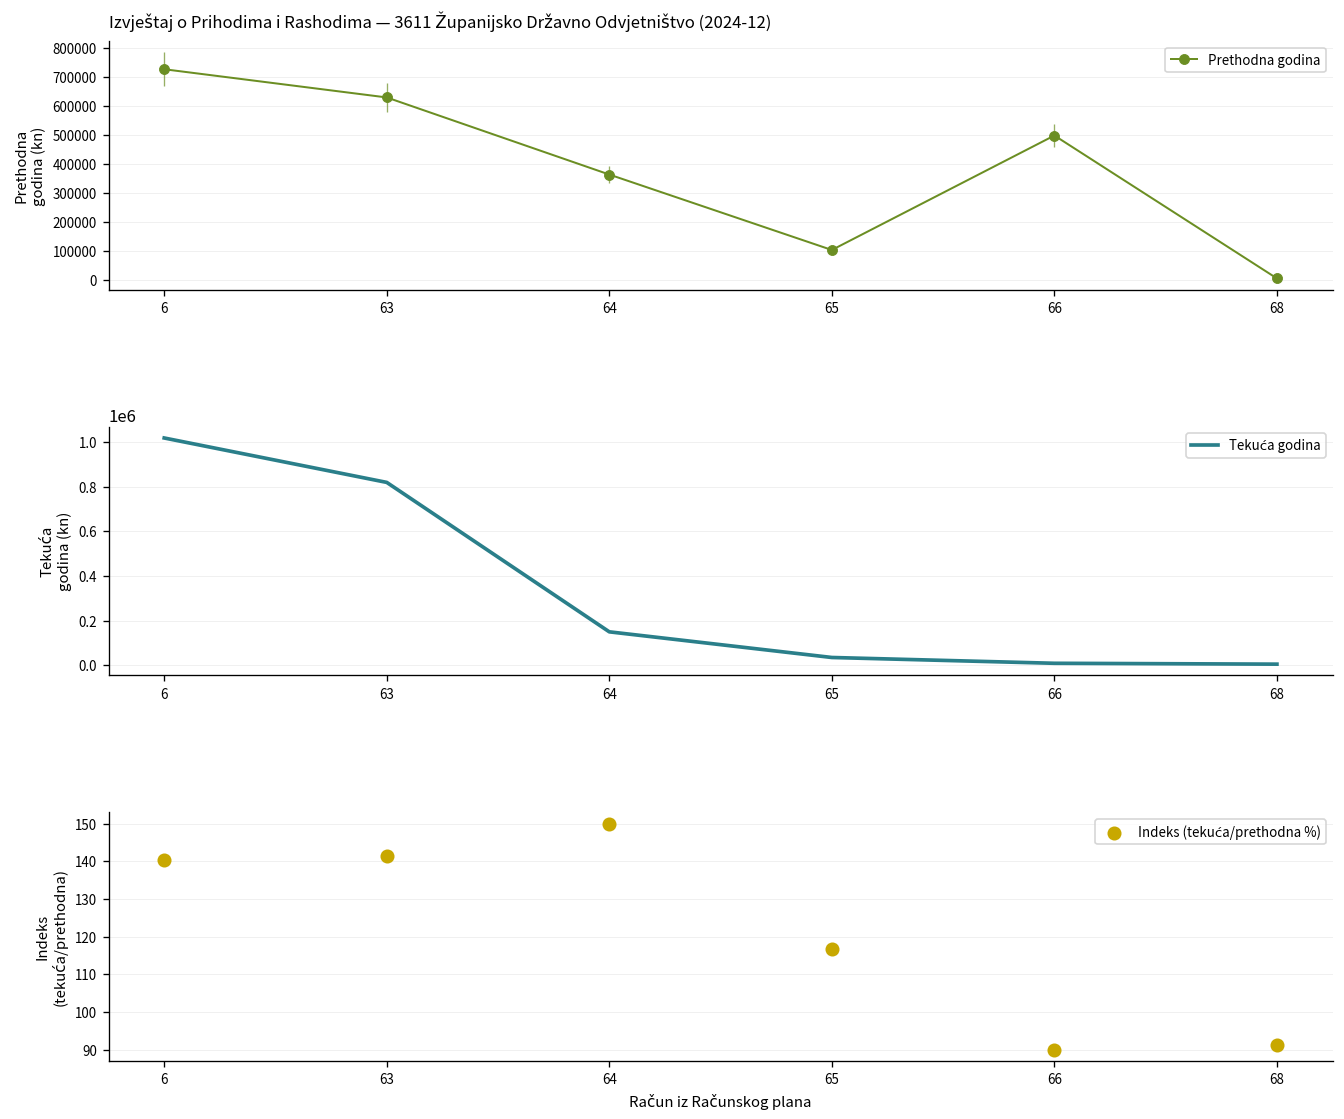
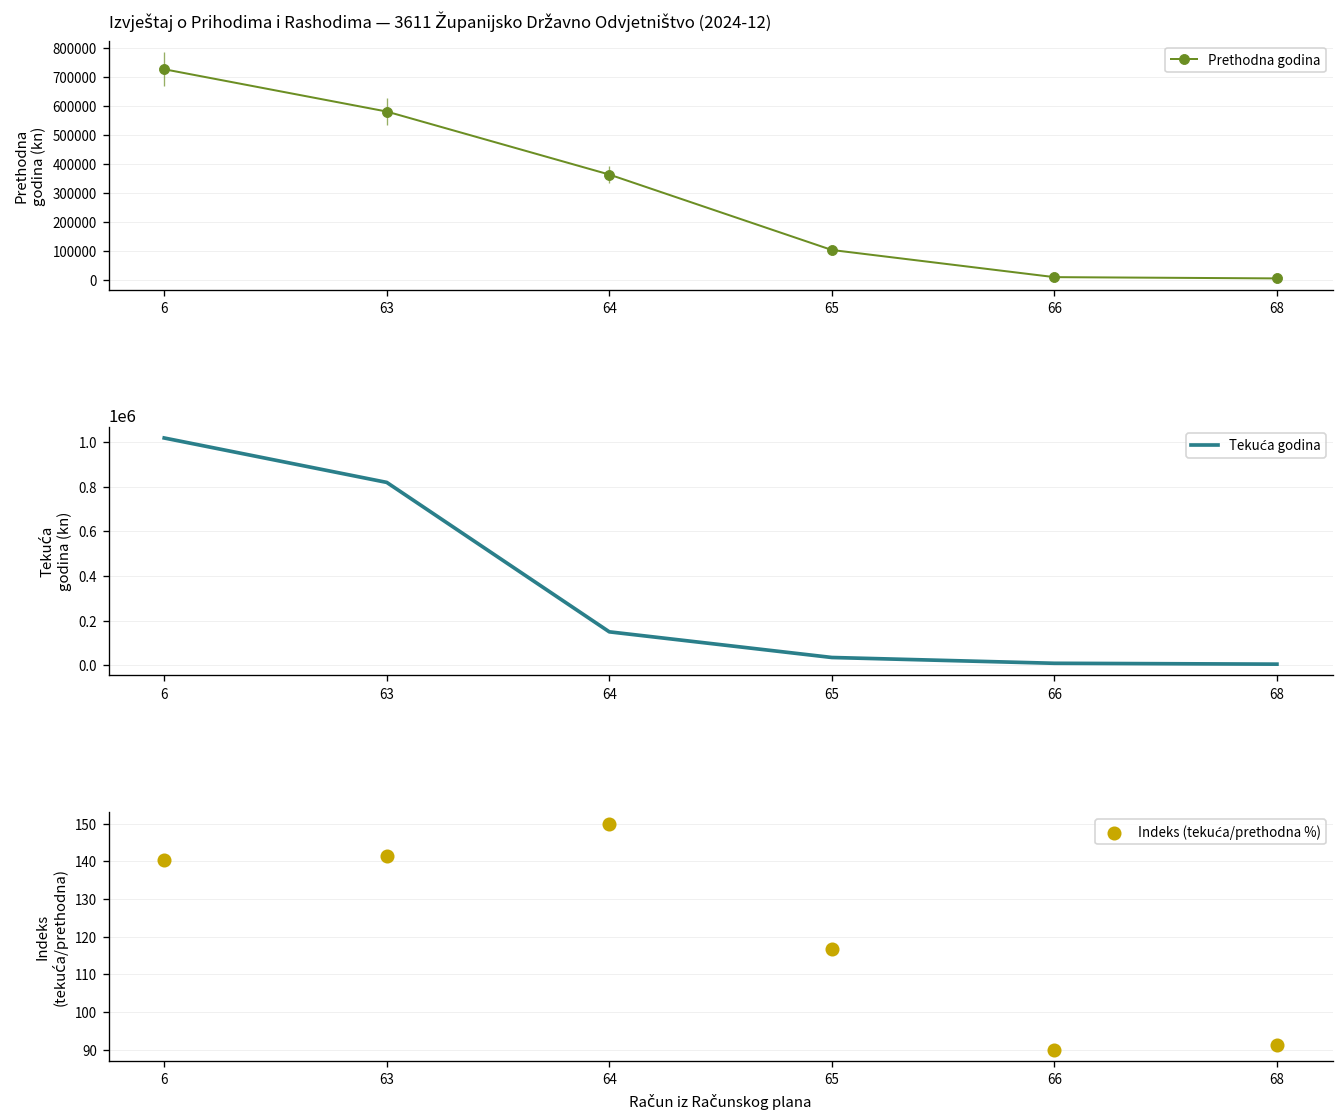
  {
    "Izvještaj o Prihodima i Rashodima — 3611 Županijsko Državno Odvjetništvo (2024-12)": {
      "6": 730000,
-     "63": 630000,
+     "63": 580000,
      "64": 360000,
      "65": 100000,
-     "66": 500000,
+     "66": 10000,
      "68": 10000
    }
  }
